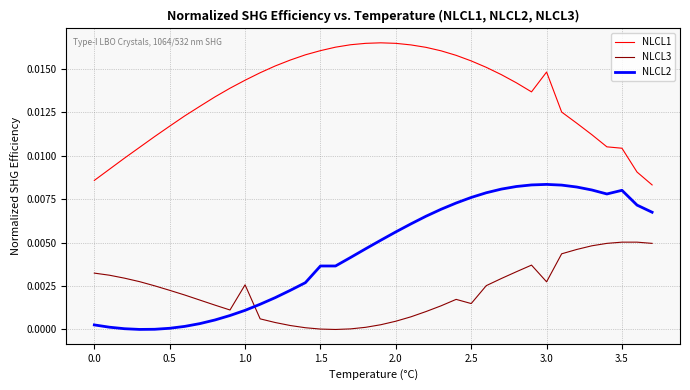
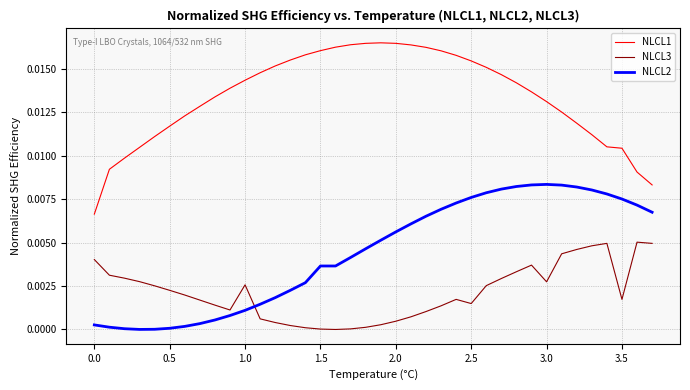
  {
    "NLCL1": {
-     "0.0": 0.0086,
+     "0.0": 0.0066,
      "0.5": 0.0117,
      "1.0": 0.0143,
      "1.5": 0.0160,
      "2.0": 0.0165,
      "2.5": 0.0154,
-     "3.0": 0.0148,
+     "3.0": 0.0131,
      "3.5": 0.0104
    },
    "NLCL3": {
-     "0.0": 0.0032,
+     "0.0": 0.0040,
      "0.5": 0.0023,
      "1.0": 0.0026,
      "1.5": 0.0000,
      "2.0": 0.0005,
      "2.5": 0.0015,
      "3.0": 0.0027,
-     "3.5": 0.0050
+     "3.5": 0.0017
    },
    "NLCL2": {
      "0.0": 0.0003,
      "0.5": 0.0001,
      "1.0": 0.0011,
      "1.5": 0.0037,
      "2.0": 0.0056,
      "2.5": 0.0076,
      "3.0": 0.0083,
-     "3.5": 0.0080
+     "3.5": 0.0075
    }
  }
